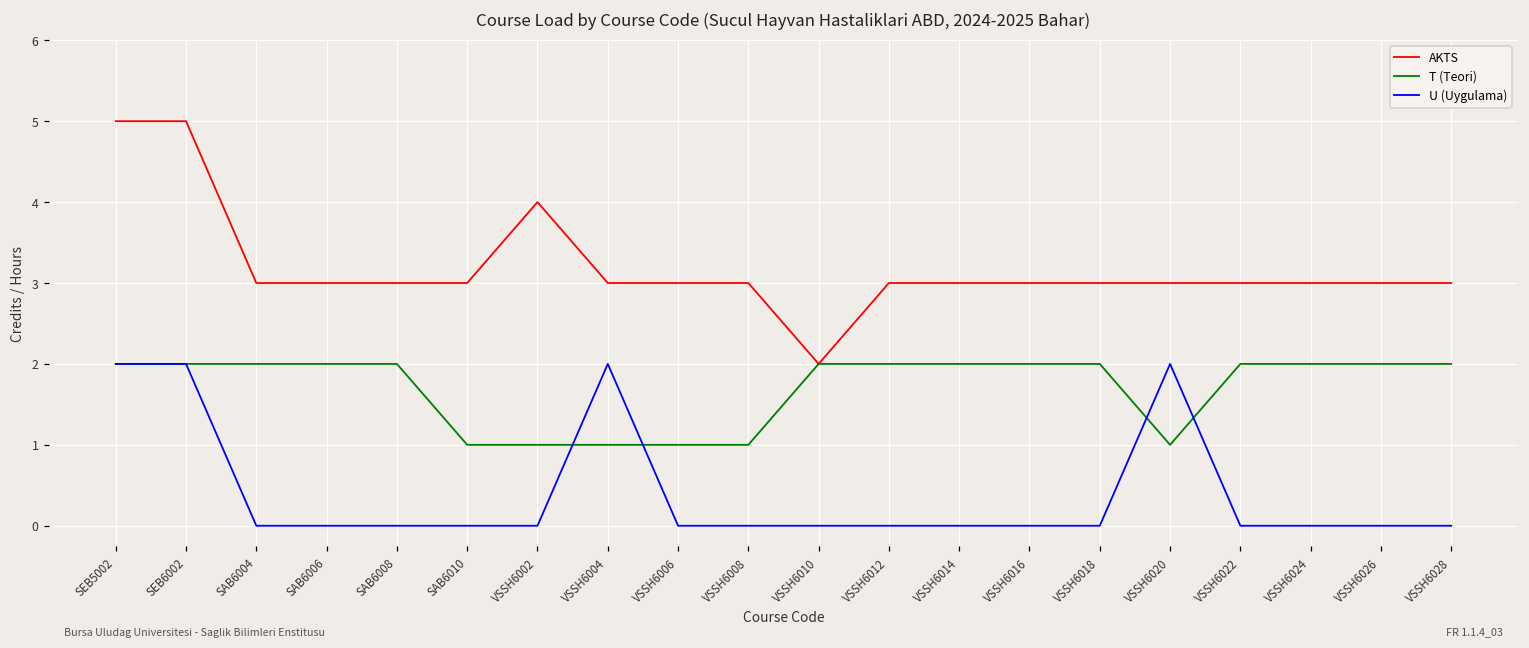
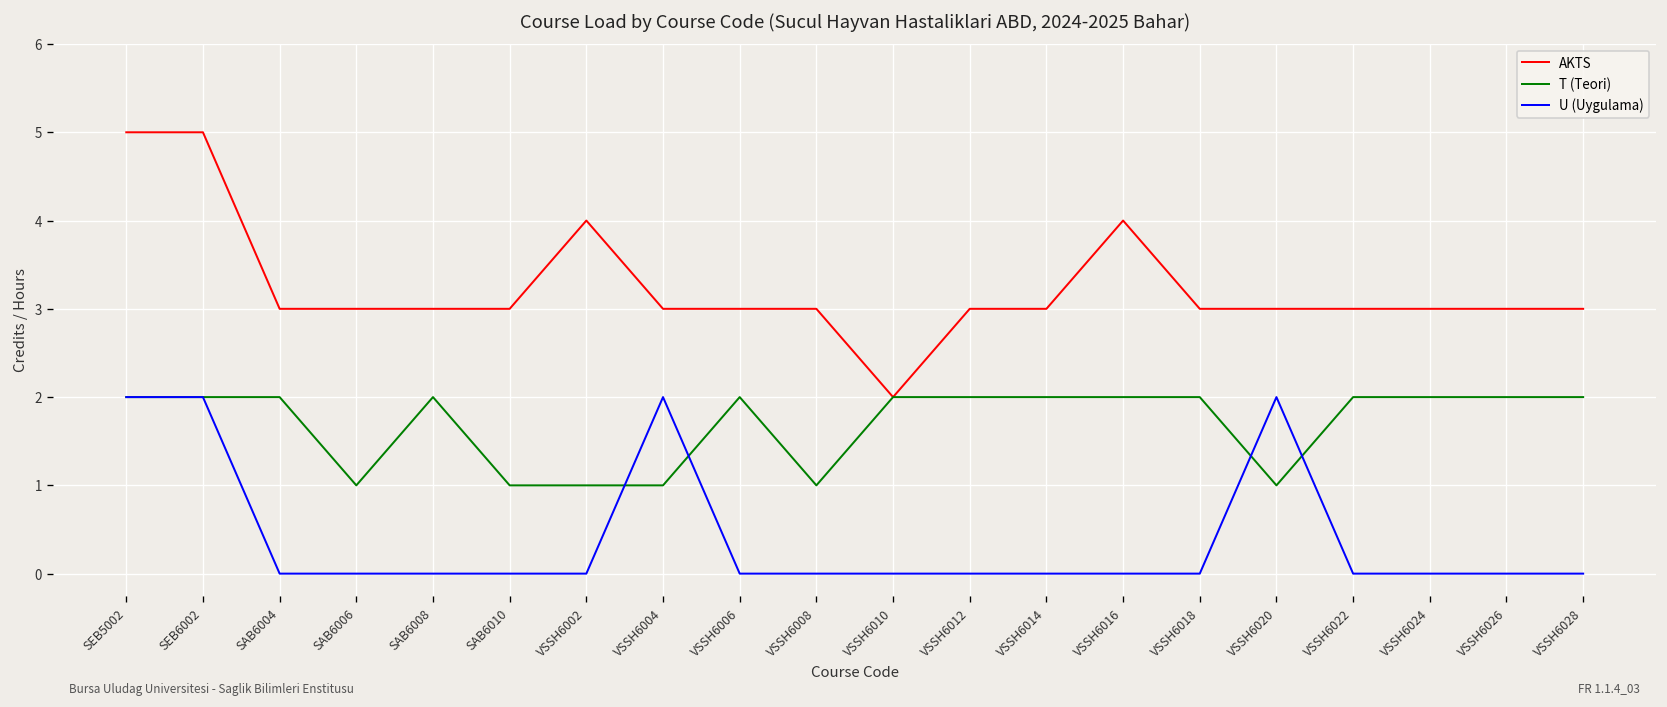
  {
    "AKTS": {
      "SEB5002": 5,
      "SEB6002": 5,
      "SAB6004": 3,
      "SAB6006": 3,
      "SAB6008": 3,
      "SAB6010": 3,
      "VSSH6002": 4,
      "VSSH6004": 3,
      "VSSH6006": 3,
      "VSSH6008": 3,
      "VSSH6012": 3,
      "VSSH6014": 3,
-     "VSSH6016": 3,
+     "VSSH6016": 4,
      "VSSH6018": 3,
      "VSSH6020": 3,
      "VSSH6022": 3,
      "VSSH6024": 3,
      "VSSH6026": 3,
      "VSSH6028": 3
    },
    "T (Teori)": {
      "SAB6004": 2,
-     "SAB6006": 2,
+     "SAB6006": 1,
      "SAB6008": 2,
      "SAB6010": 1,
      "VSSH6002": 1,
      "VSSH6004": 1,
-     "VSSH6006": 1,
+     "VSSH6006": 2,
      "VSSH6008": 1,
      "VSSH6012": 2,
      "VSSH6014": 2,
      "VSSH6016": 2,
      "VSSH6018": 2,
      "VSSH6020": 1,
      "VSSH6022": 2,
      "VSSH6024": 2,
      "VSSH6026": 2,
      "VSSH6028": 2
    },
    "U (Uygulama)": {
      "SAB6004": 0,
      "SAB6006": 0,
      "SAB6008": 0,
      "SAB6010": 0,
      "VSSH6002": 0,
      "VSSH6004": 2,
      "VSSH6006": 0,
      "VSSH6008": 0,
      "VSSH6010": 0,
      "VSSH6012": 0,
      "VSSH6014": 0,
      "VSSH6016": 0,
      "VSSH6018": 0,
      "VSSH6020": 2,
      "VSSH6022": 0,
      "VSSH6024": 0,
      "VSSH6026": 0,
      "VSSH6028": 0
    }
  }
